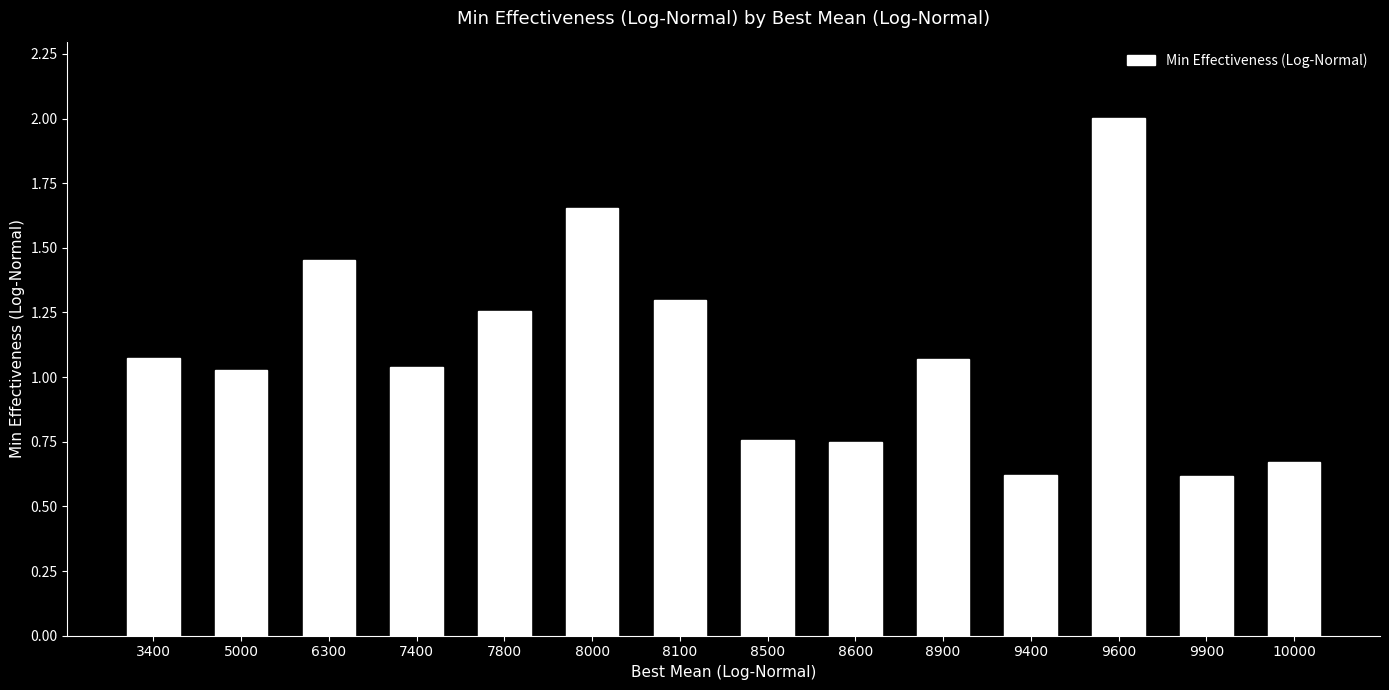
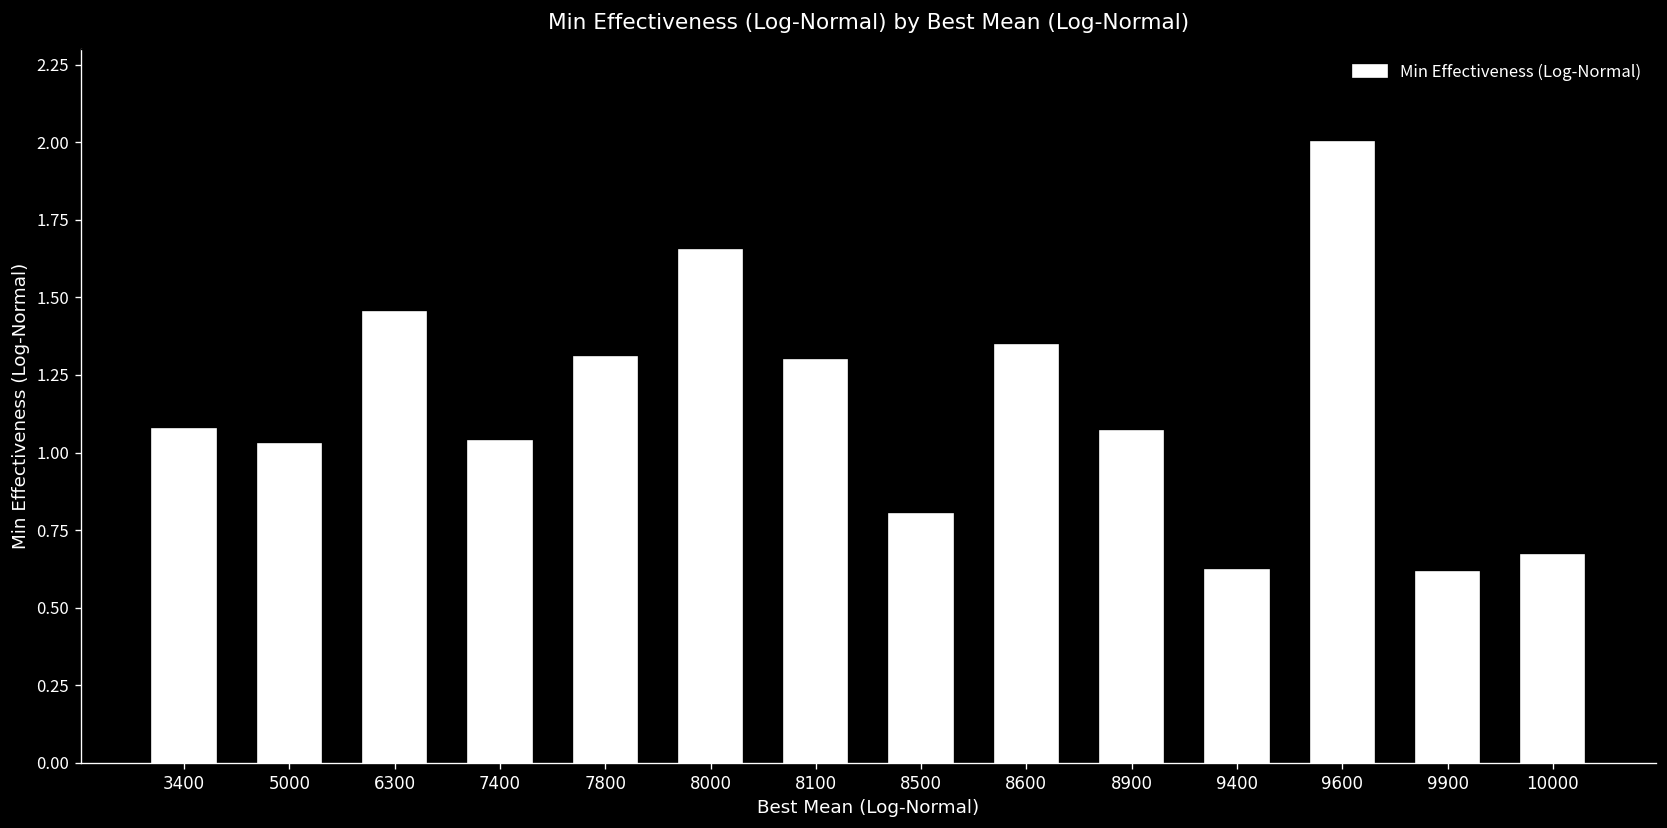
  {
    "3400": 1.07,
    "5000": 1.03,
    "6300": 1.45,
    "7400": 1.04,
-   "7800": 1.25,
+   "7800": 1.31,
    "8000": 1.65,
    "8100": 1.30,
-   "8500": 0.76,
-   "8600": 0.75,
+   "8500": 0.80,
+   "8600": 1.35,
    "8900": 1.07,
    "9400": 0.62,
    "9600": 2.00,
    "9900": 0.62,
    "10000": 0.67
  }
